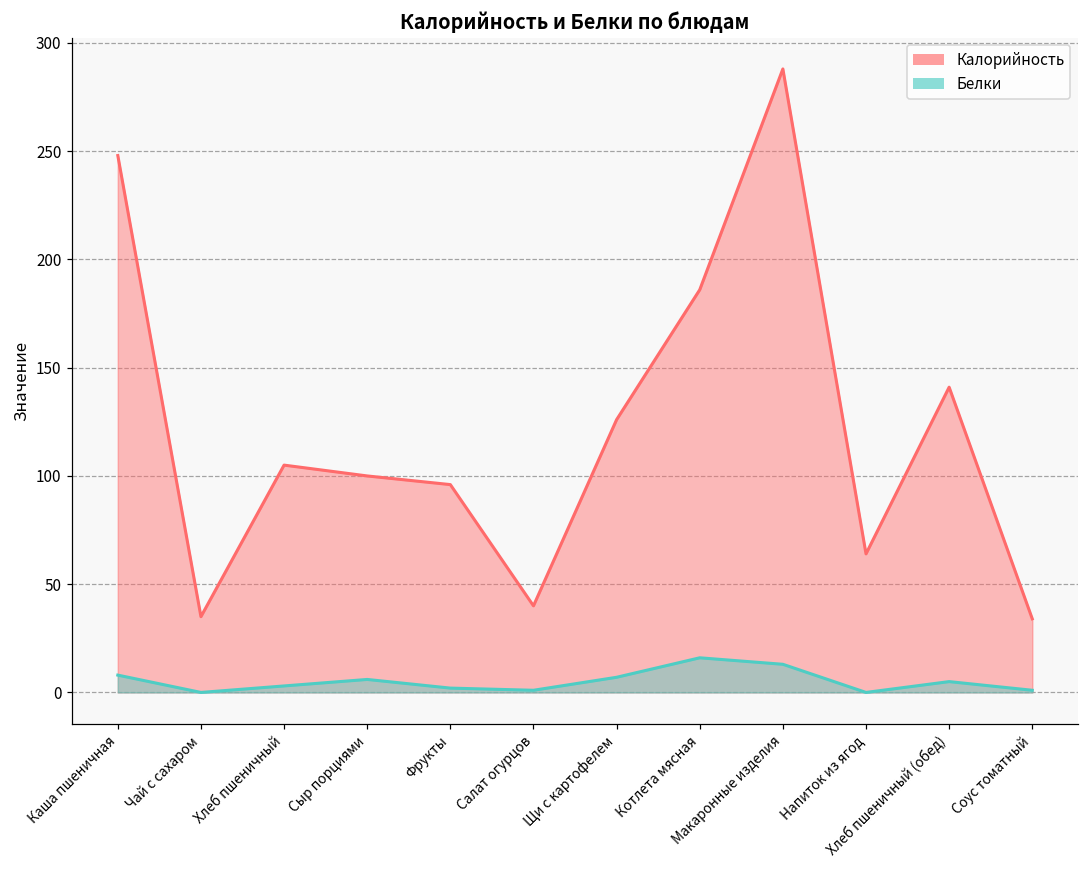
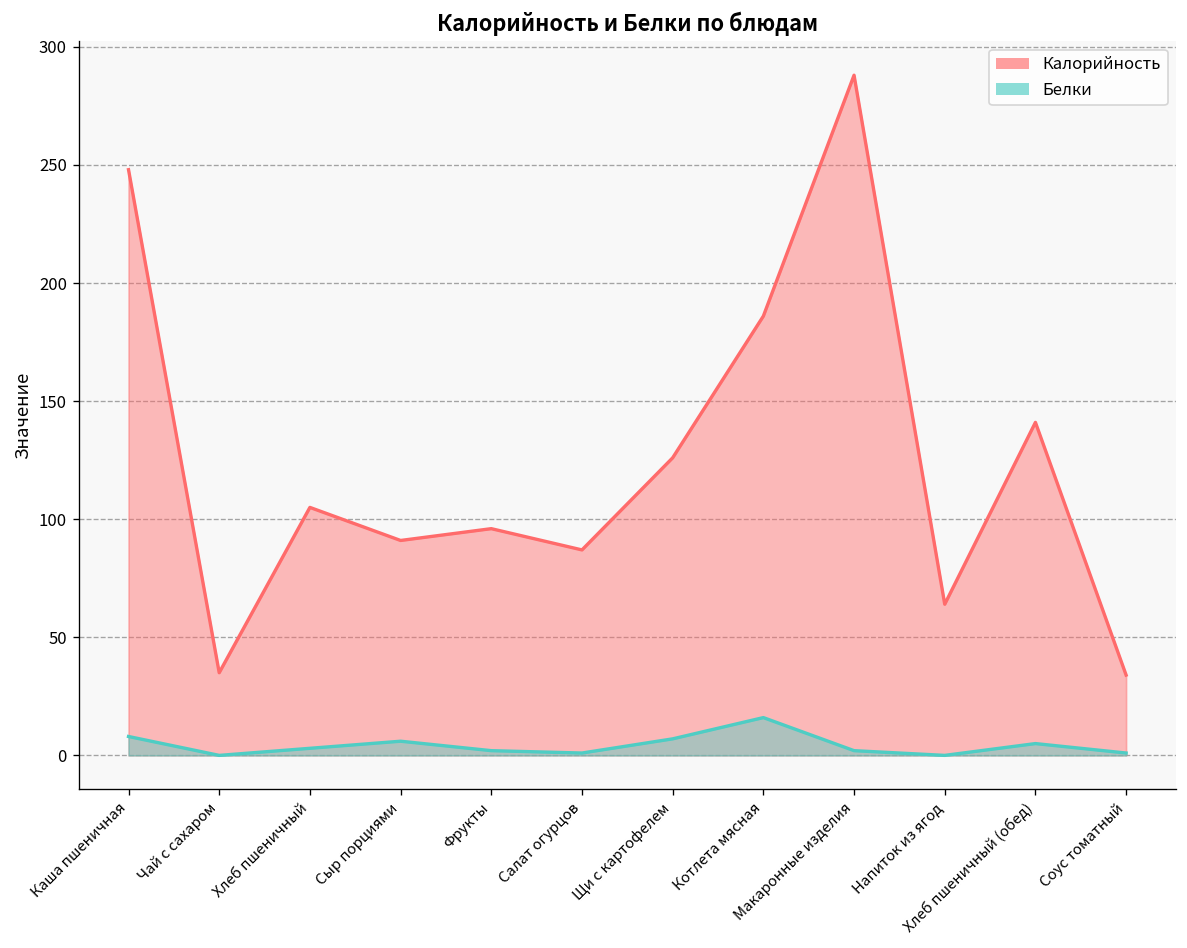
  {
    "Калорийность": {
      "Каша пшеничная": 248,
      "Чай с сахаром": 35,
      "Хлеб пшеничный": 105,
-     "Сыр порциями": 100,
+     "Сыр порциями": 91,
      "Фрукты": 96,
-     "Салат огурцов": 40,
+     "Салат огурцов": 87,
      "Щи с картофелем": 126,
      "Котлета мясная": 186,
      "Макаронные изделия": 288,
      "Напиток из ягод": 64,
      "Хлеб пшеничный (обед)": 141,
      "Соус томатный": 34
    },
    "Белки": {
      "Каша пшеничная": 8,
      "Чай с сахаром": 0,
      "Хлеб пшеничный": 3,
      "Сыр порциями": 6,
      "Фрукты": 2,
      "Салат огурцов": 1,
      "Щи с картофелем": 7,
      "Котлета мясная": 16,
-     "Макаронные изделия": 13,
+     "Макаронные изделия": 2,
      "Напиток из ягод": 0,
      "Хлеб пшеничный (обед)": 5,
      "Соус томатный": 1
    }
  }
